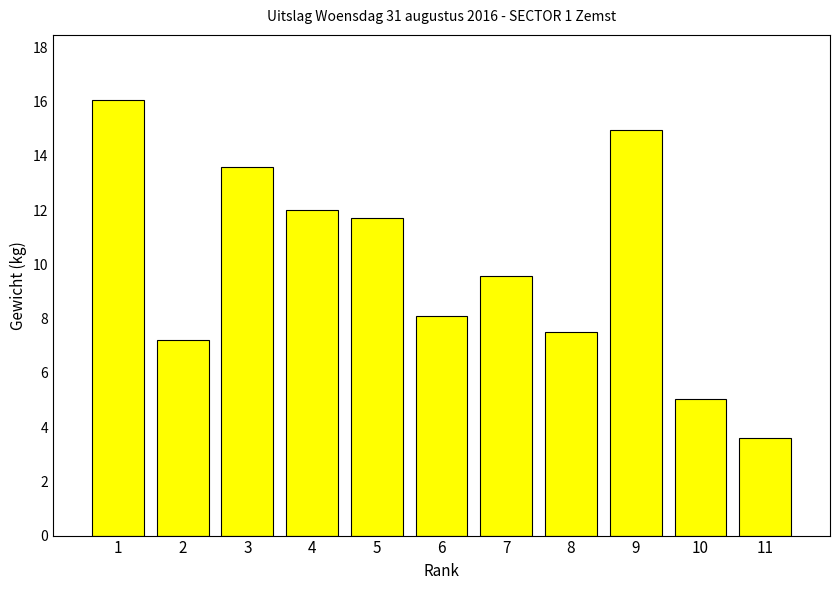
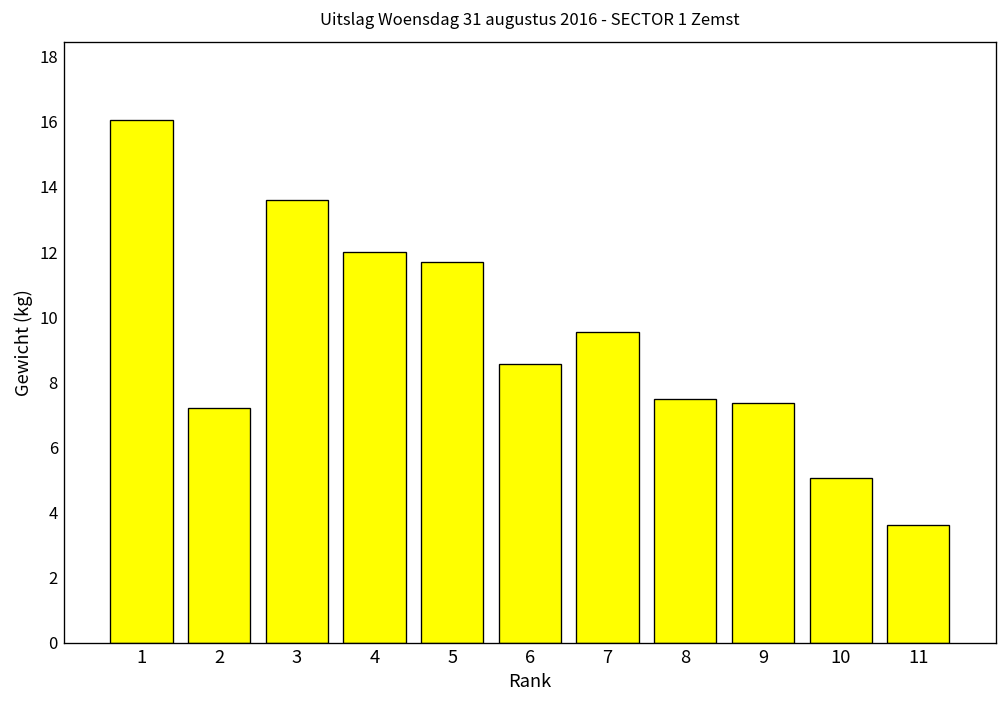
  {
    "1": 16.1,
    "2": 7.2,
    "3": 13.6,
    "4": 12.0,
    "5": 11.7,
-   "6": 8.1,
+   "6": 8.6,
    "7": 9.6,
    "8": 7.5,
-   "9": 14.9,
+   "9": 7.4,
    "10": 5.1,
    "11": 3.6
  }
